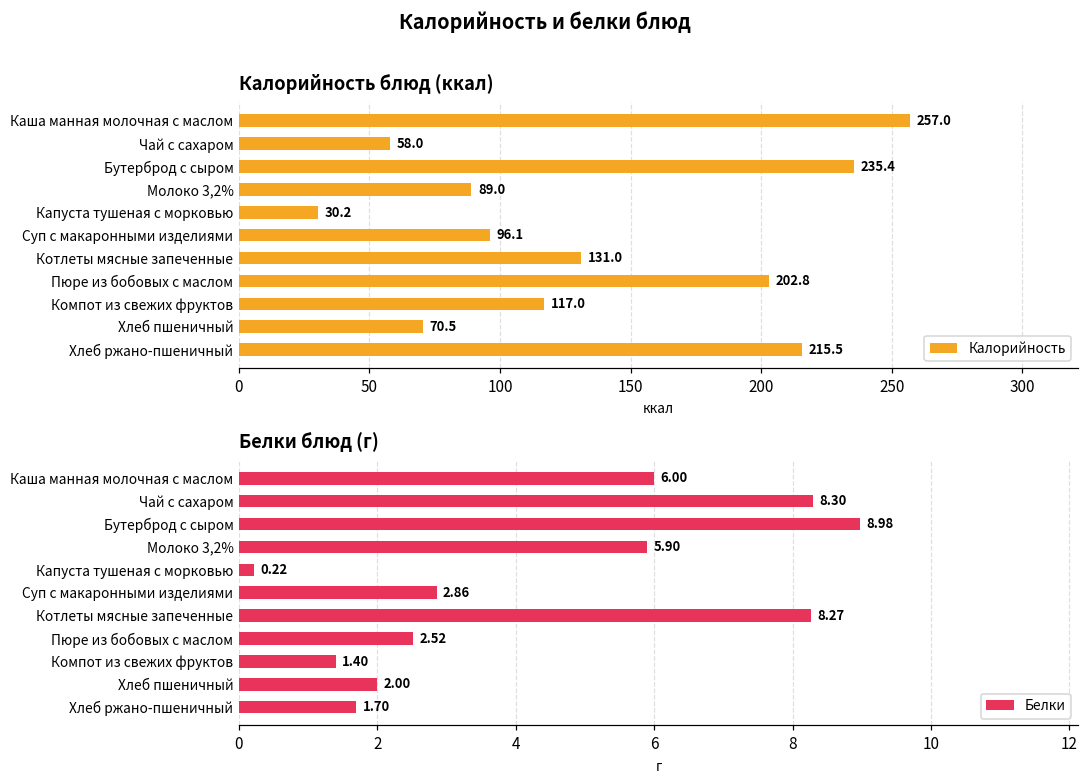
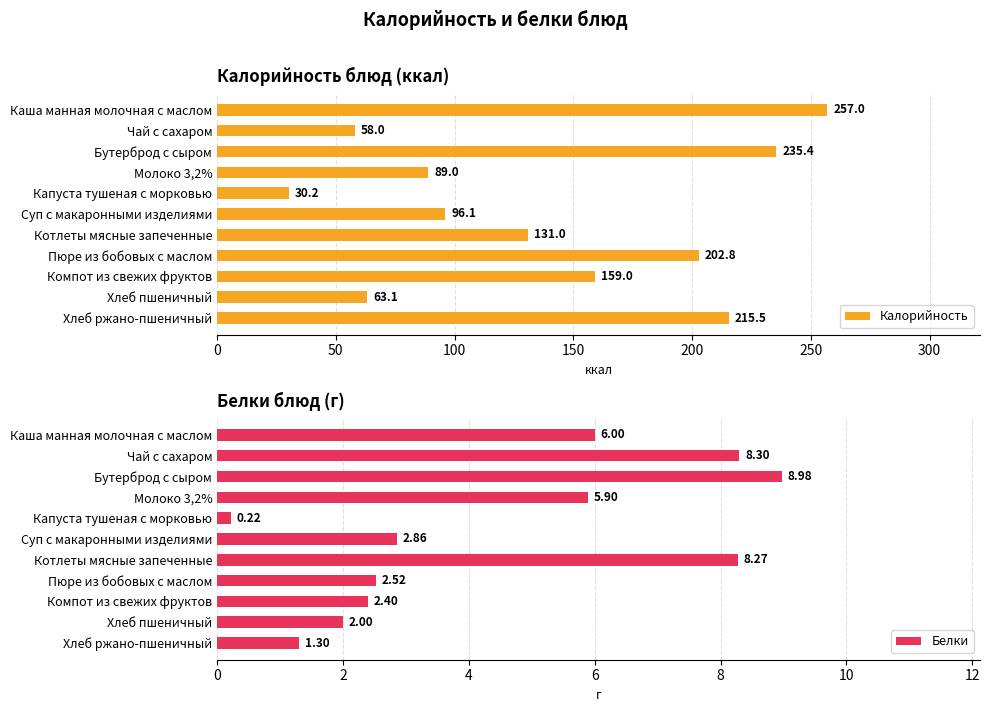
  {
    "Калорийность блюд (ккал)": {
      "Каша манная молочная с маслом": 257.0,
      "Чай с сахаром": 58.0,
      "Бутерброд с сыром": 235.4,
      "Молоко 3,2%": 89.0,
      "Капуста тушеная с морковью": 30.2,
      "Суп с макаронными изделиями": 96.1,
      "Котлеты мясные запеченные": 131.0,
      "Пюре из бобовых с маслом": 202.8,
-     "Компот из свежих фруктов": 117.0,
-     "Хлеб пшеничный": 70.5,
+     "Компот из свежих фруктов": 159.0,
+     "Хлеб пшеничный": 63.1,
      "Хлеб ржано-пшеничный": 215.5
    },
    "Белки блюд (г)": {
      "Каша манная молочная с маслом": 6.00,
      "Чай с сахаром": 8.30,
      "Бутерброд с сыром": 8.98,
      "Молоко 3,2%": 5.90,
      "Капуста тушеная с морковью": 0.22,
      "Суп с макаронными изделиями": 2.86,
      "Котлеты мясные запеченные": 8.27,
      "Пюре из бобовых с маслом": 2.52,
-     "Компот из свежих фруктов": 1.40,
+     "Компот из свежих фруктов": 2.40,
      "Хлеб пшеничный": 2.00,
-     "Хлеб ржано-пшеничный": 1.70
+     "Хлеб ржано-пшеничный": 1.30
    }
  }
